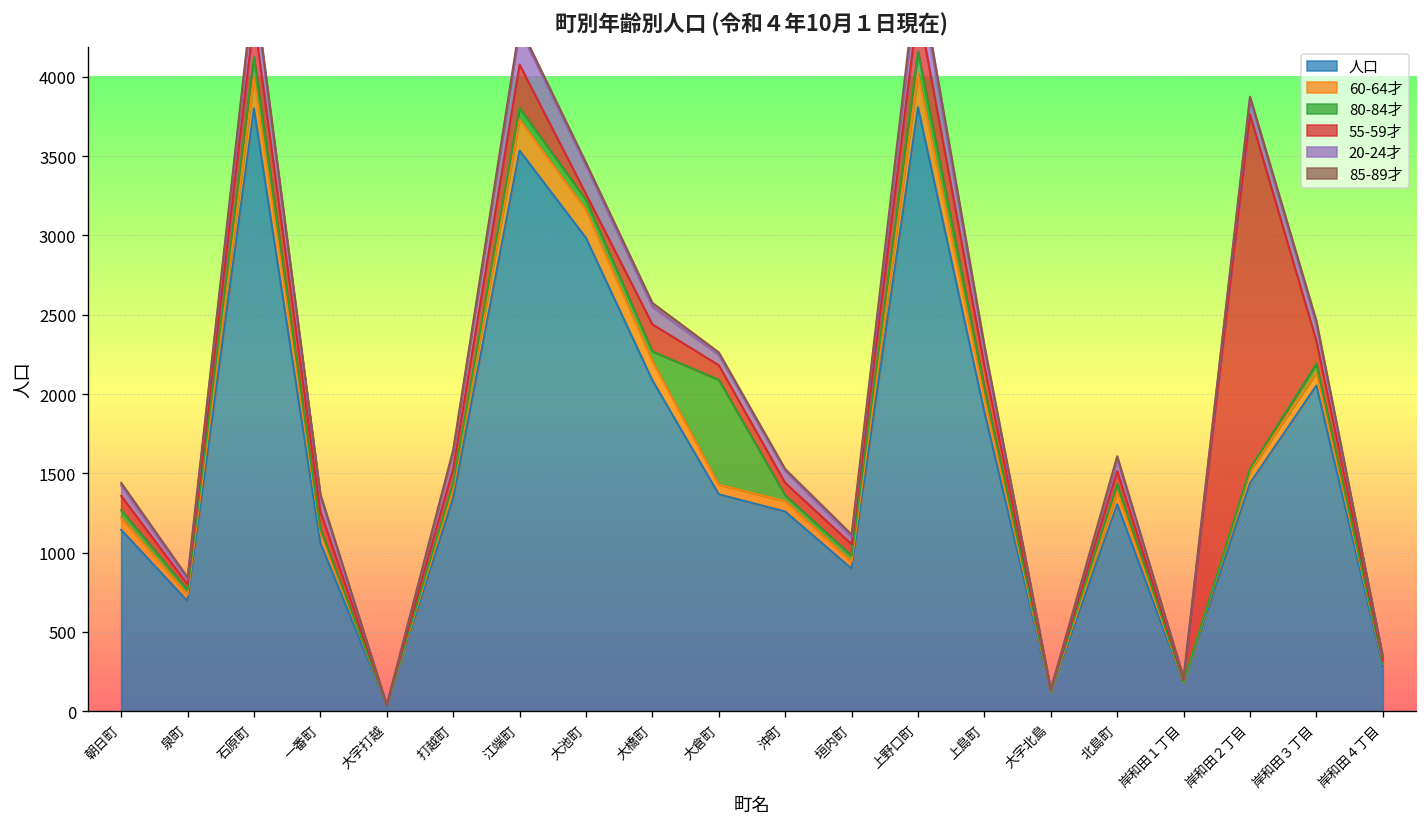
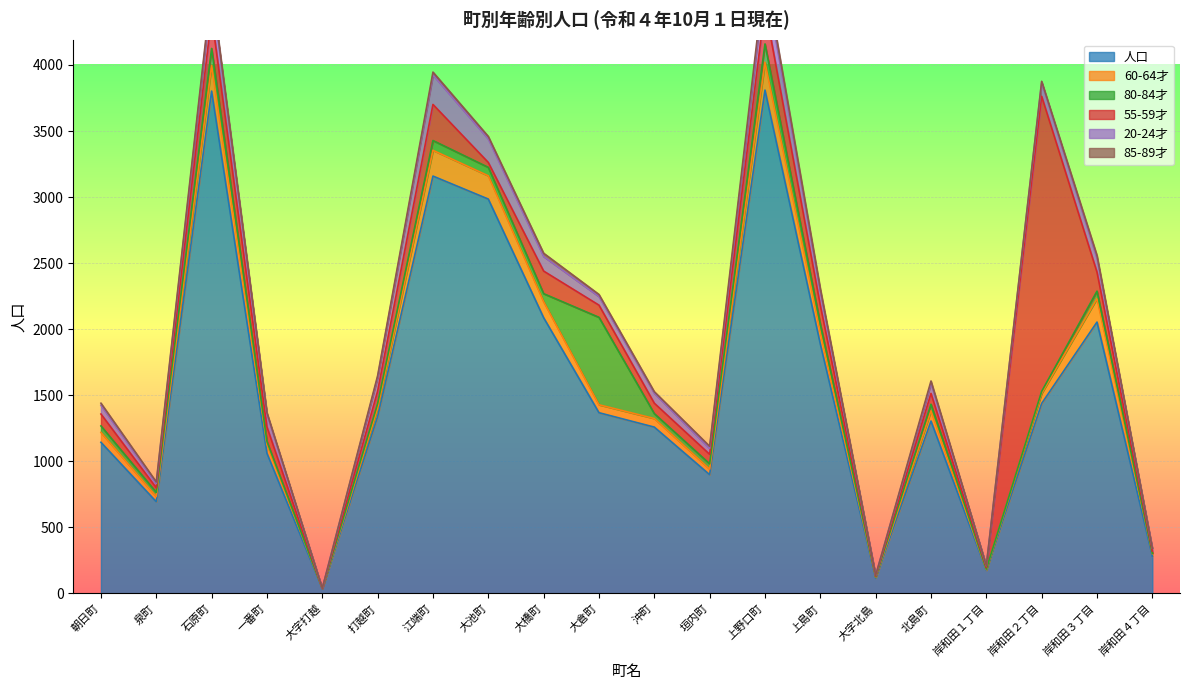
  {
    "人口": {
      "朝日町": 1140,
      "泉町": 690,
      "石原町": 3800,
      "一番町": 1060,
      "打越町": 1340,
-     "江端町": 3540,
+     "江端町": 3160,
      "大池町": 2990,
      "大橋町": 2090,
      "大倉町": 1370,
      "沖町": 1260,
      "垣内町": 900,
      "上野口町": 3810,
      "上島町": 1890,
      "北島町": 1310,
      "岸和田２丁目": 1440,
      "岸和田３丁目": 2050
    },
    "60-64才": {
      "朝日町": 80,
      "泉町": 40,
      "石原町": 200,
      "一番町": 70,
      "打越町": 60,
      "江端町": 200,
      "大池町": 180,
      "大橋町": 120,
      "大倉町": 60,
      "沖町": 70,
      "垣内町": 40,
      "上野口町": 210,
      "上島町": 90,
      "北島町": 80,
-     "岸和田３丁目": 80
+     "岸和田３丁目": 180
    },
    "80-84才": {
      "朝日町": 50,
      "泉町": 30,
      "石原町": 130,
      "一番町": 20,
      "打越町": 40,
      "江端町": 70,
      "大池町": 60,
      "大橋町": 60,
      "大倉町": 660,
      "沖町": 40,
      "垣内町": 40,
      "上野口町": 140,
      "上島町": 60,
      "北島町": 50,
      "岸和田３丁目": 60
    },
    "55-59才": {
      "朝日町": 90,
      "泉町": 40,
      "一番町": 110,
      "打越町": 90,
      "江端町": 270,
      "大池町": 40,
      "大橋町": 170,
      "大倉町": 90,
      "沖町": 80,
      "垣内町": 70,
      "上島町": 140,
      "北島町": 80,
      "岸和田２丁目": 2230,
      "岸和田３丁目": 140
    },
    "20-24才": {
      "大橋町": 110,
      "上島町": 100,
      "岸和田３丁目": 100
    },
    "85-89才": {
      "大橋町": 30,
      "上島町": 30,
      "岸和田３丁目": 20
    }
  }
